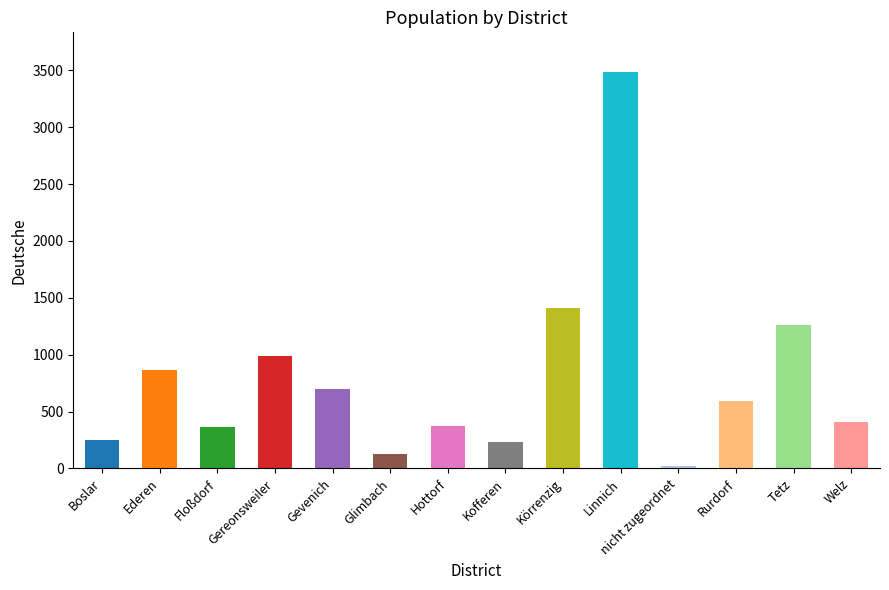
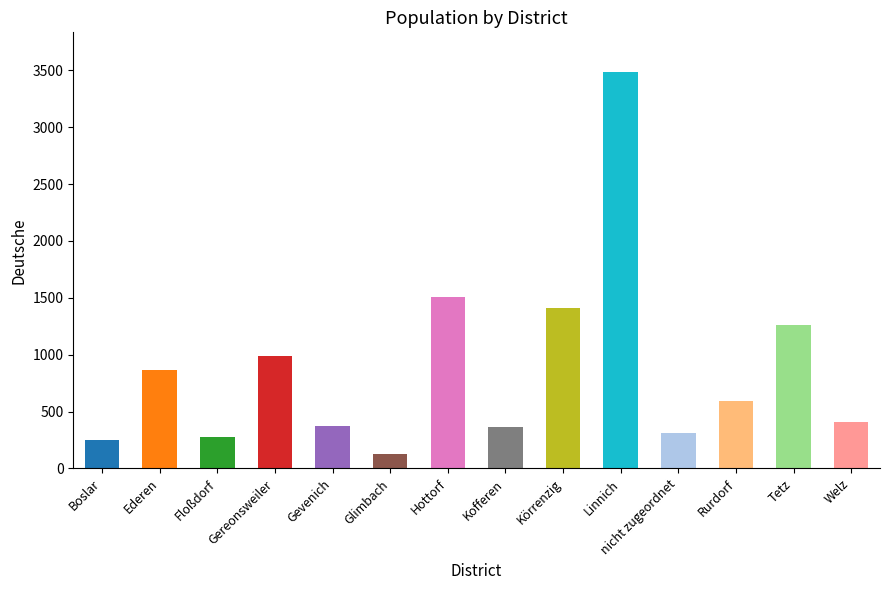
  {
    "Boslar": 250,
    "Ederen": 870,
-   "Floßdorf": 370,
+   "Floßdorf": 280,
    "Gereonsweiler": 990,
-   "Gevenich": 700,
+   "Gevenich": 380,
    "Glimbach": 130,
-   "Hottorf": 380,
-   "Kofferen": 230,
+   "Hottorf": 1510,
+   "Kofferen": 360,
    "Körrenzig": 1410,
    "Linnich": 3490,
-   "nicht zugeordnet": 20,
+   "nicht zugeordnet": 310,
    "Rurdorf": 600,
    "Tetz": 1260,
    "Welz": 410
  }
